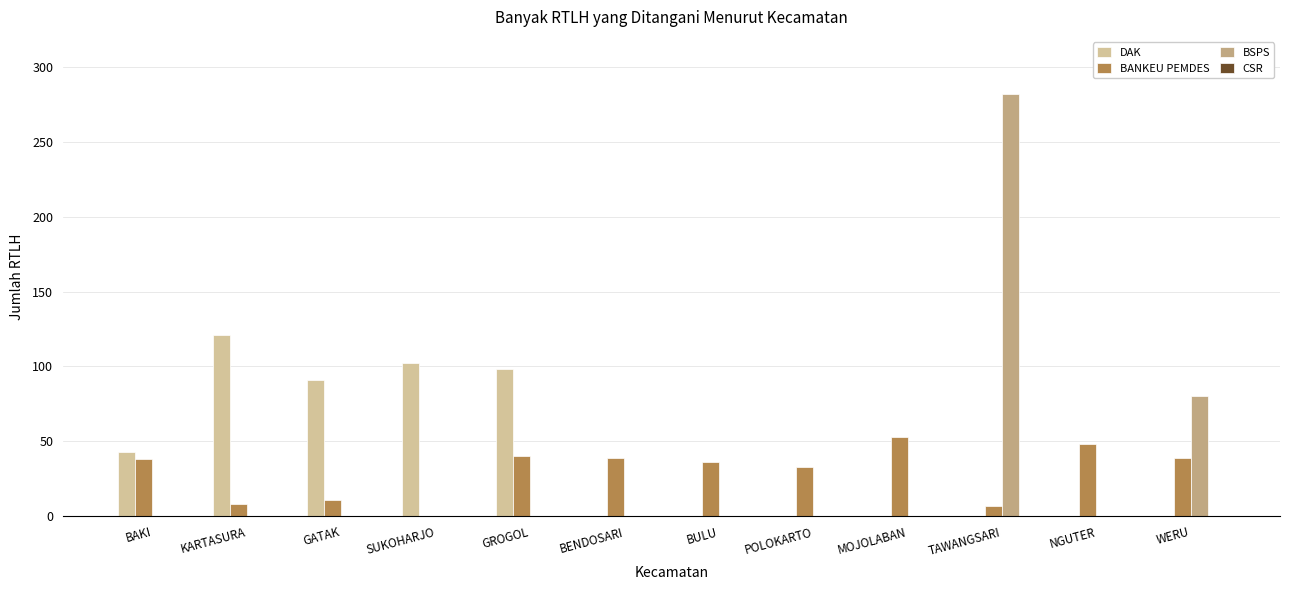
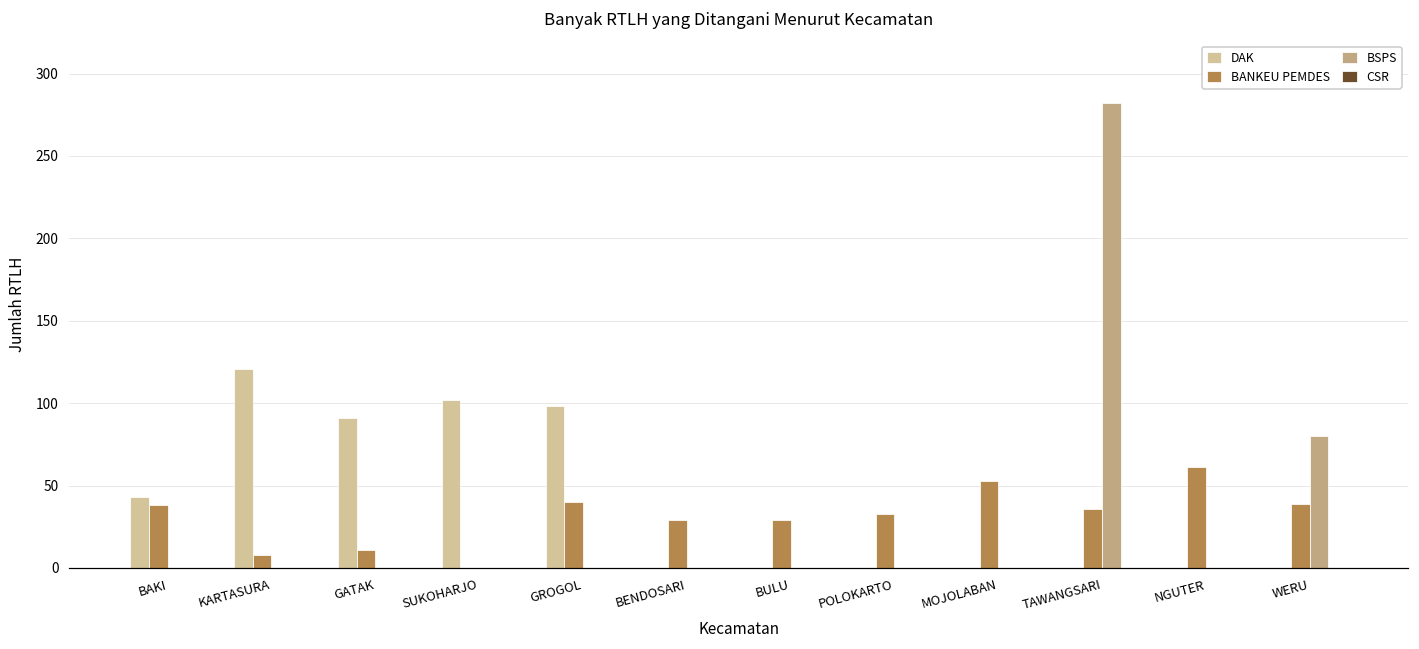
  {
    "BANKEU PEMDES": {
      "BAKI": 38,
      "KARTASURA": 8,
      "GATAK": 11,
      "SUKOHARJO": 0,
      "GROGOL": 40,
-     "BENDOSARI": 39,
-     "BULU": 36,
+     "BENDOSARI": 29,
+     "BULU": 29,
      "POLOKARTO": 33,
      "MOJOLABAN": 53,
-     "TAWANGSARI": 7,
-     "NGUTER": 48,
+     "TAWANGSARI": 36,
+     "NGUTER": 61,
      "WERU": 39
    },
    "CSR": {
      "BAKI": 0,
      "KARTASURA": 0,
      "GATAK": 0,
      "SUKOHARJO": 0,
      "GROGOL": 0,
      "BENDOSARI": 0,
      "BULU": 0,
      "POLOKARTO": 0,
      "MOJOLABAN": 0,
      "TAWANGSARI": 0,
      "NGUTER": 0,
      "WERU": 0
    }
  }
